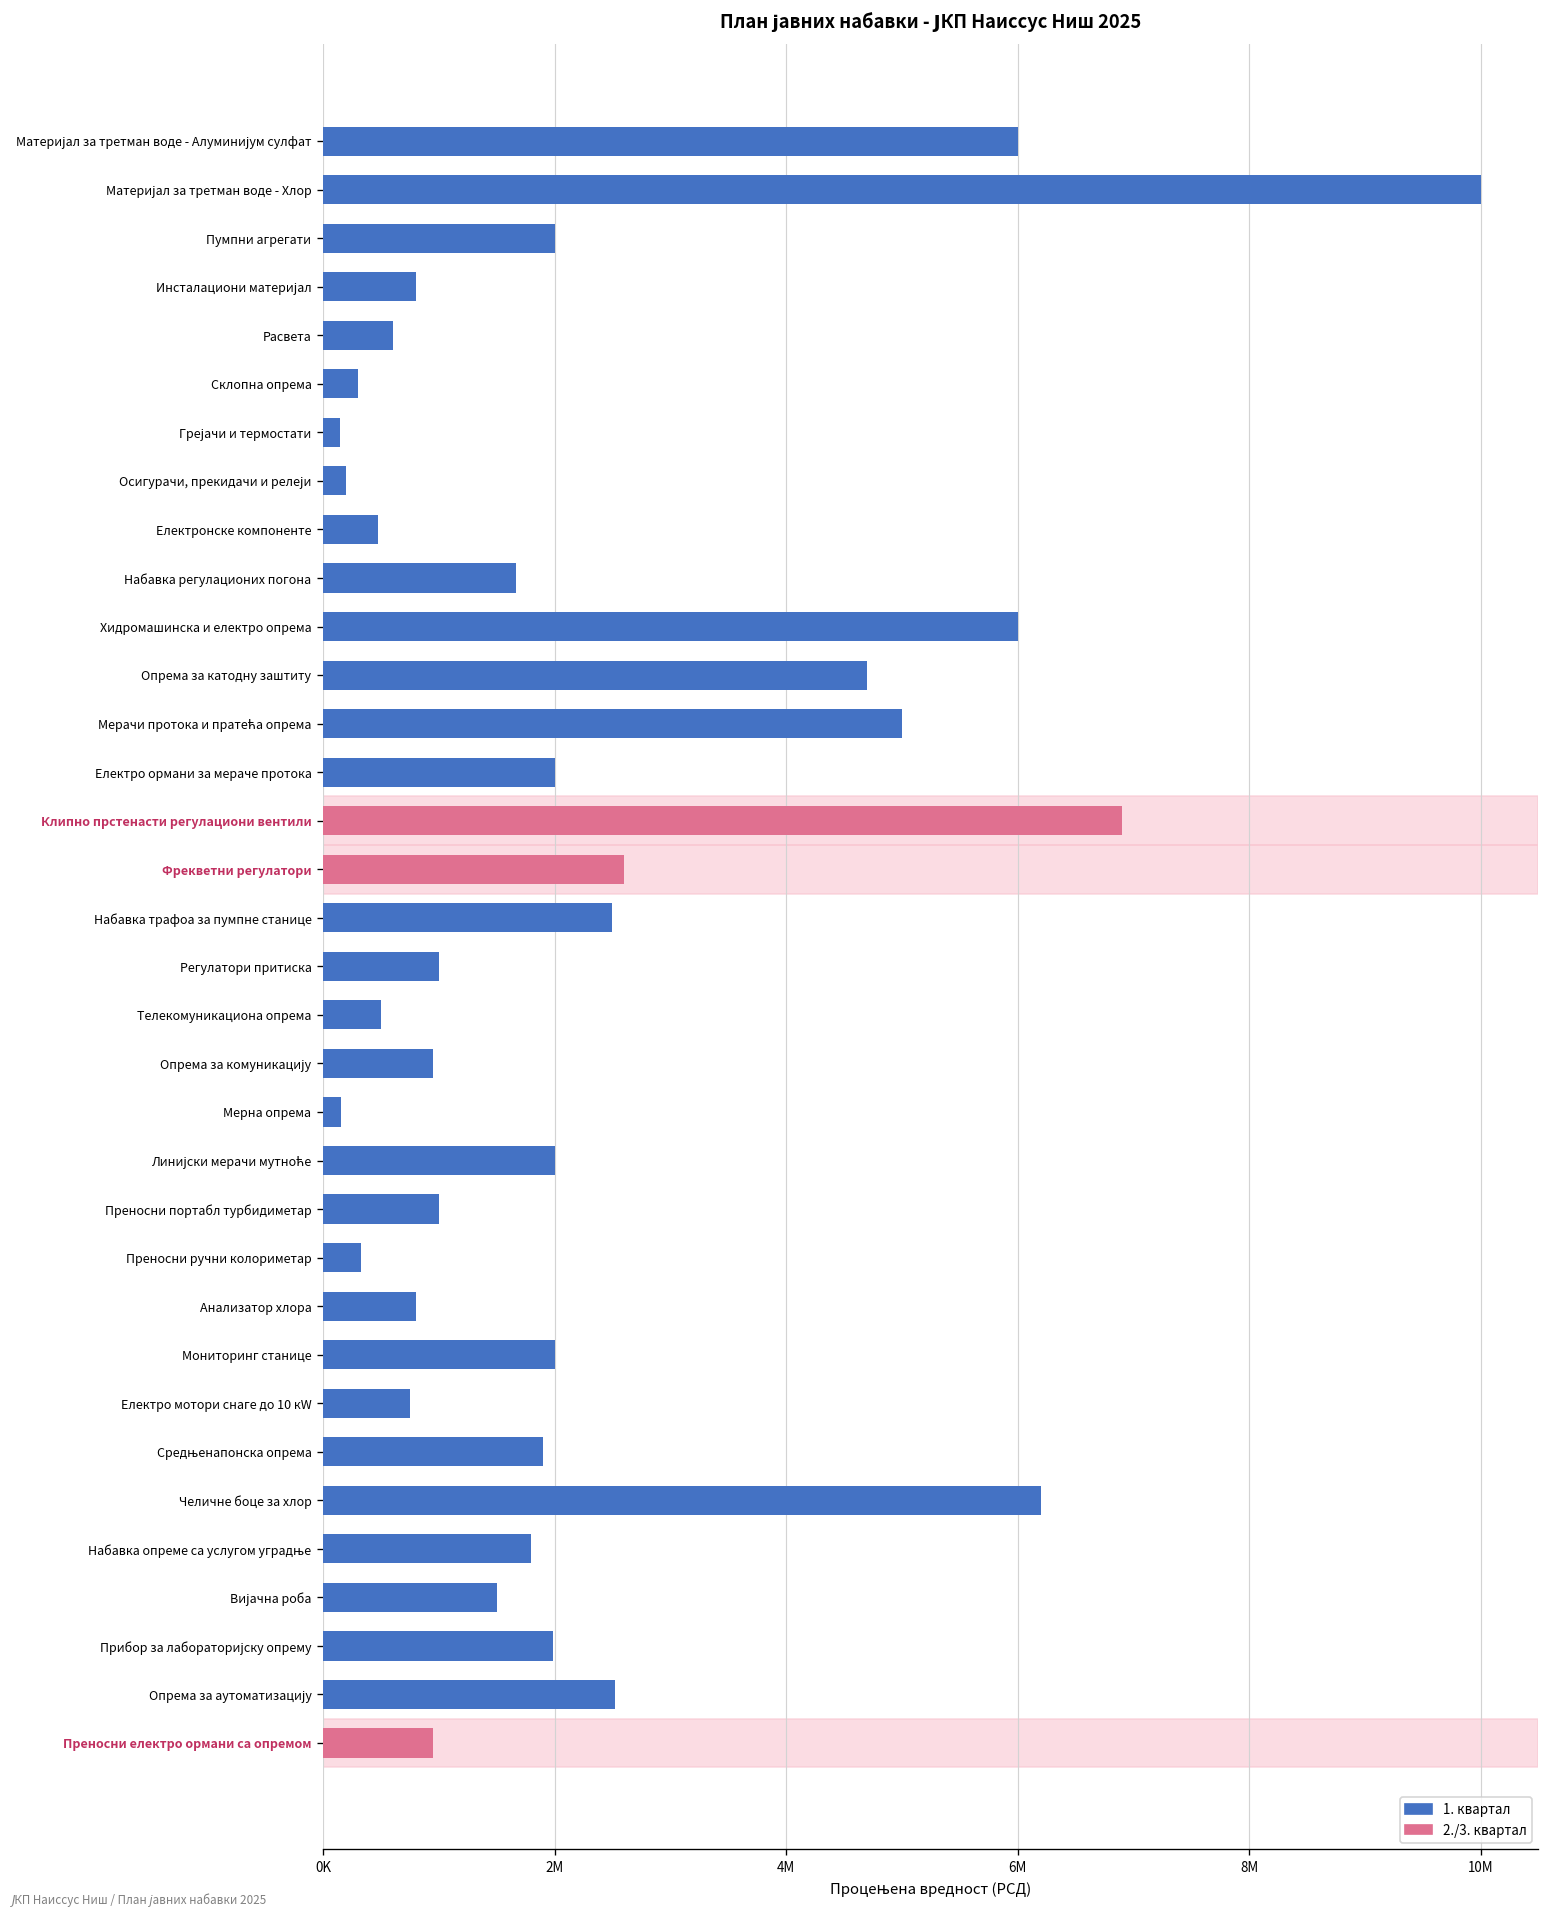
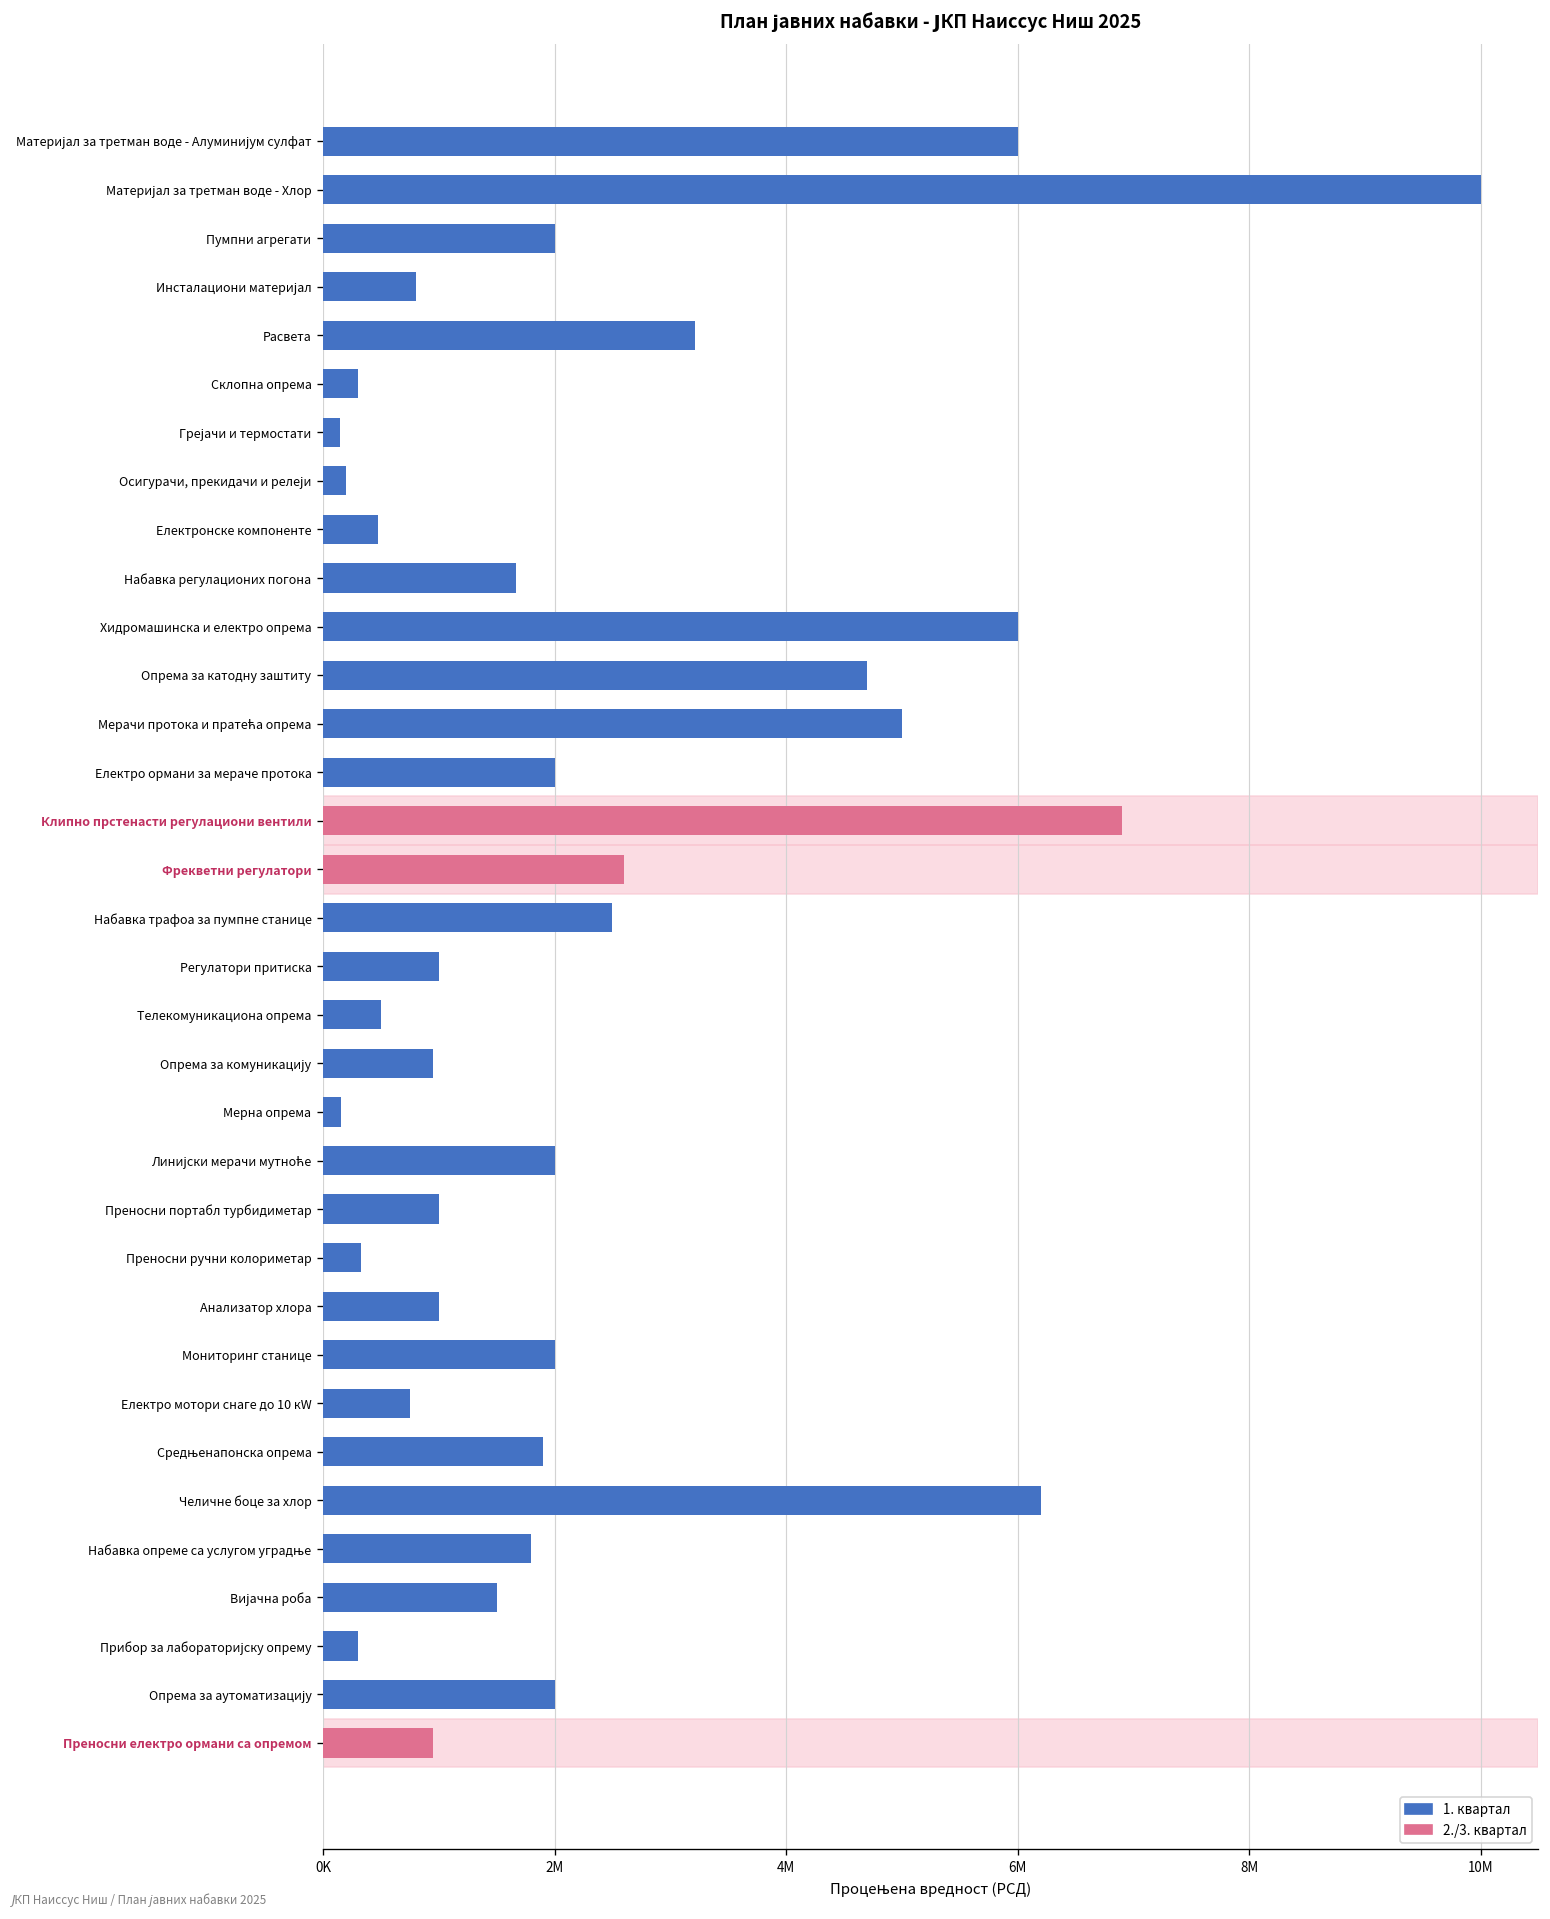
  {
    "Материјал за третман воде - Алуминијум сулфат": 6000000,
    "Материјал за третман воде - Хлор": 10000000,
    "Пумпни агрегати": 2000000,
    "Инсталациони материјал": 800000,
-   "Расвета": 600000,
+   "Расвета": 3200000,
    "Склопна опрема": 300000,
    "Грејачи и термостати": 200000,
    "Осигурачи, прекидачи и релеји": 200000,
    "Електронске компоненте": 500000,
    "Набавка регулационих погона": 1700000,
    "Хидромашинска и електро опрема": 6000000,
    "Опрема за катодну заштиту": 4700000,
    "Мерачи протока и пратећа опрема": 5000000,
    "Електро ормани за мераче протока": 2000000,
    "Клипно прстенасти регулациони вентили": 6900000,
    "Фрекветни регулатори": 2600000,
    "Набавка трафоа за пумпне станице": 2500000,
    "Регулатори притиска": 1000000,
    "Телекомуникациона опрема": 500000,
    "Опрема за комуникацију": 1000000,
    "Мерна опрема": 200000,
    "Линијски мерачи мутноће": 2000000,
    "Преносни портабл турбидиметар": 1000000,
    "Преносни ручни колориметар": 300000,
-   "Анализатор хлора": 800000,
+   "Анализатор хлора": 1000000,
    "Мониторинг станице": 2000000,
    "Електро мотори снаге до 10 кW": 800000,
    "Средњенапонска опрема": 1900000,
    "Челичне боце за хлор": 6200000,
    "Набавка опреме са услугом уградње": 1800000,
    "Вијачна роба": 1500000,
-   "Прибор за лабораторијску опрему": 2000000,
-   "Опрема за аутоматизацију": 2500000,
+   "Прибор за лабораторијску опрему": 300000,
+   "Опрема за аутоматизацију": 2000000,
    "Преносни електро ормани са опремом": 1000000
  }
